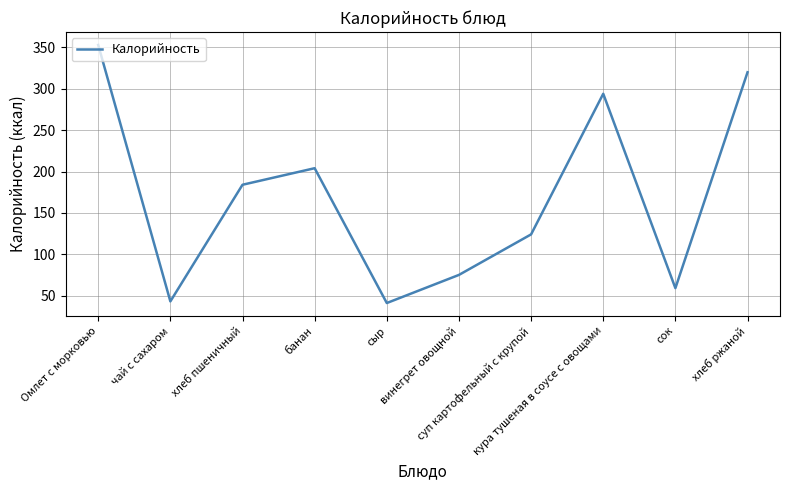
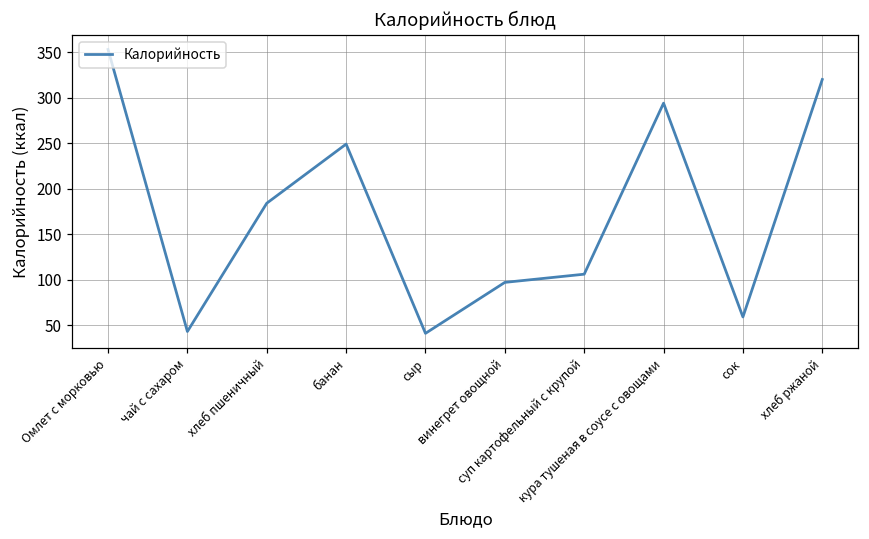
  {
    "чай с сахаром": 40,
    "хлеб пшеничный": 180,
-   "банан": 200,
+   "банан": 250,
    "сыр": 40,
-   "винегрет овощной": 80,
-   "суп картофельный с крупой": 120,
+   "винегрет овощной": 100,
+   "суп картофельный с крупой": 110,
    "кура тушеная в соусе с овощами": 290,
    "сок": 60,
    "хлеб ржаной": 320
  }
